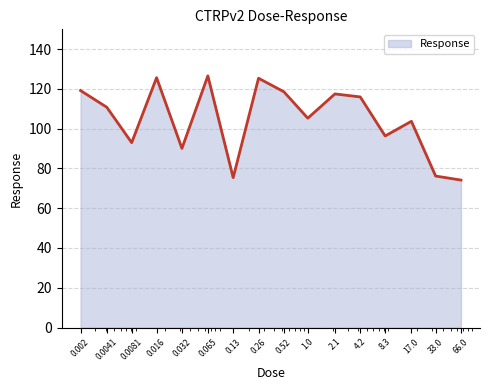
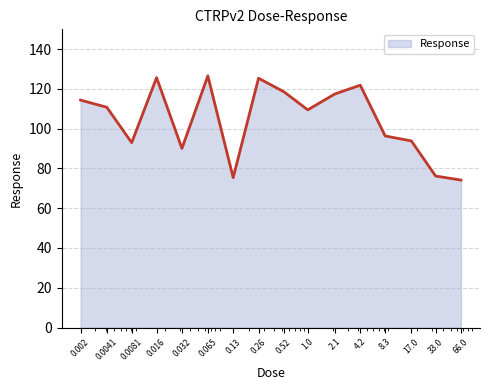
  {
-   "0.002": 119,
+   "0.002": 114,
    "0.0041": 111,
    "0.0081": 93,
    "0.016": 126,
    "0.032": 90,
    "0.065": 127,
    "0.13": 75,
    "0.26": 125,
    "0.52": 119,
-   "1.0": 105,
+   "1.0": 110,
    "2.1": 118,
-   "4.2": 116,
+   "4.2": 122,
    "8.3": 96,
-   "17.0": 104,
+   "17.0": 94,
    "33.0": 76,
    "66.0": 74
  }
